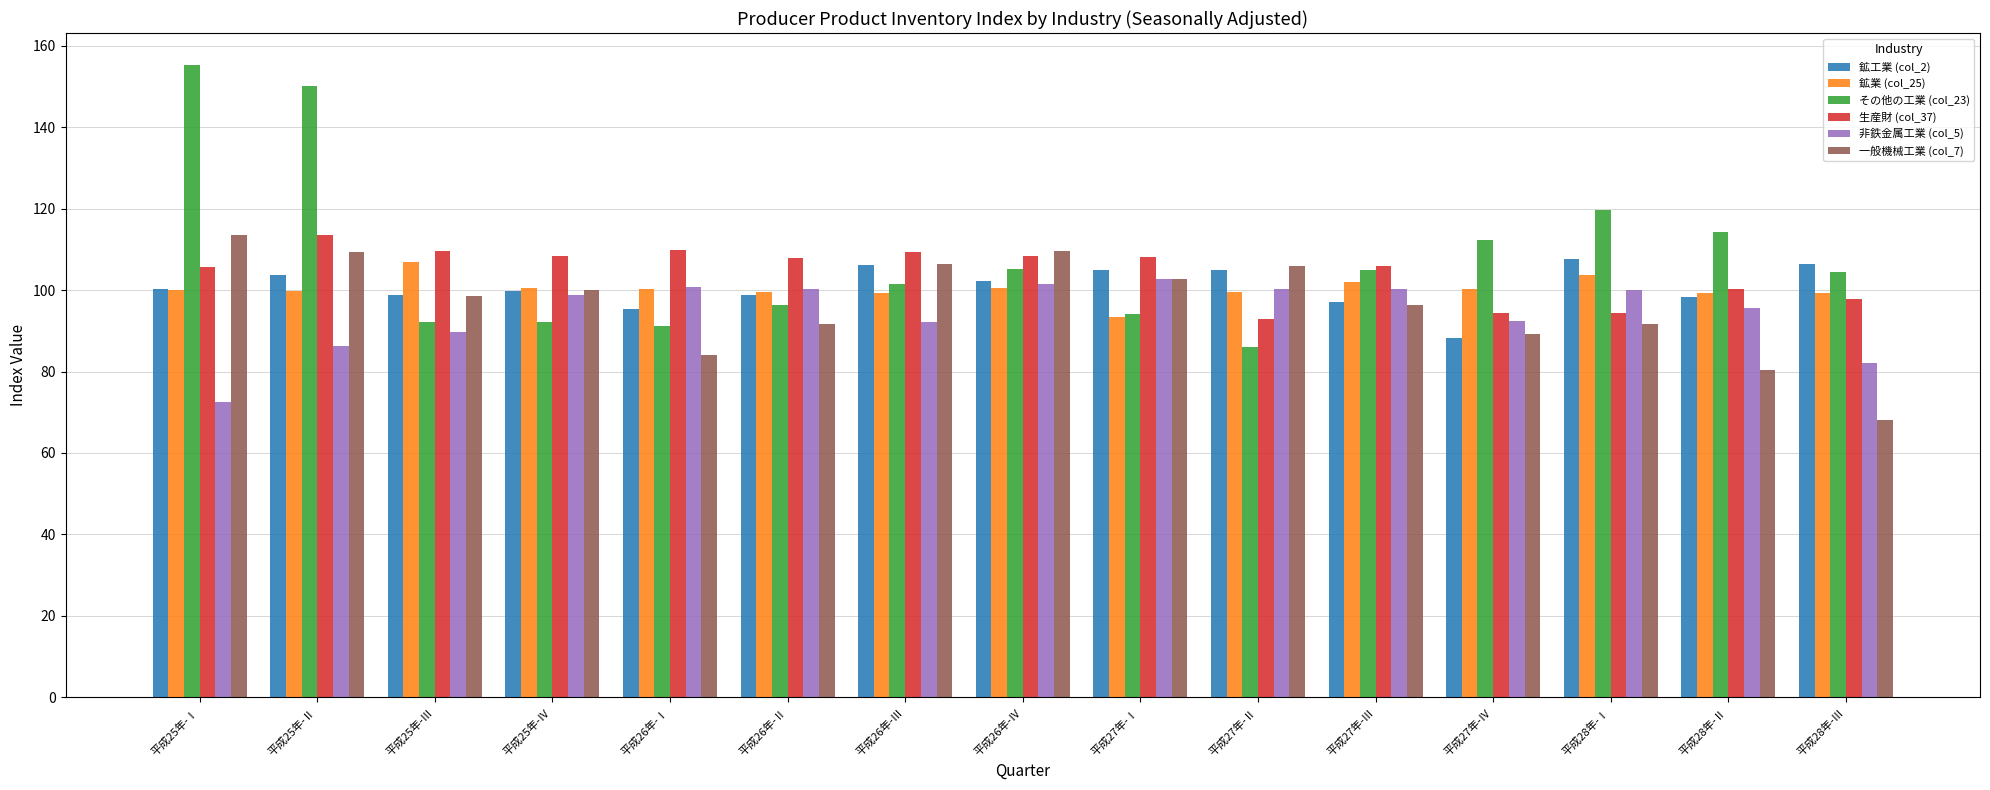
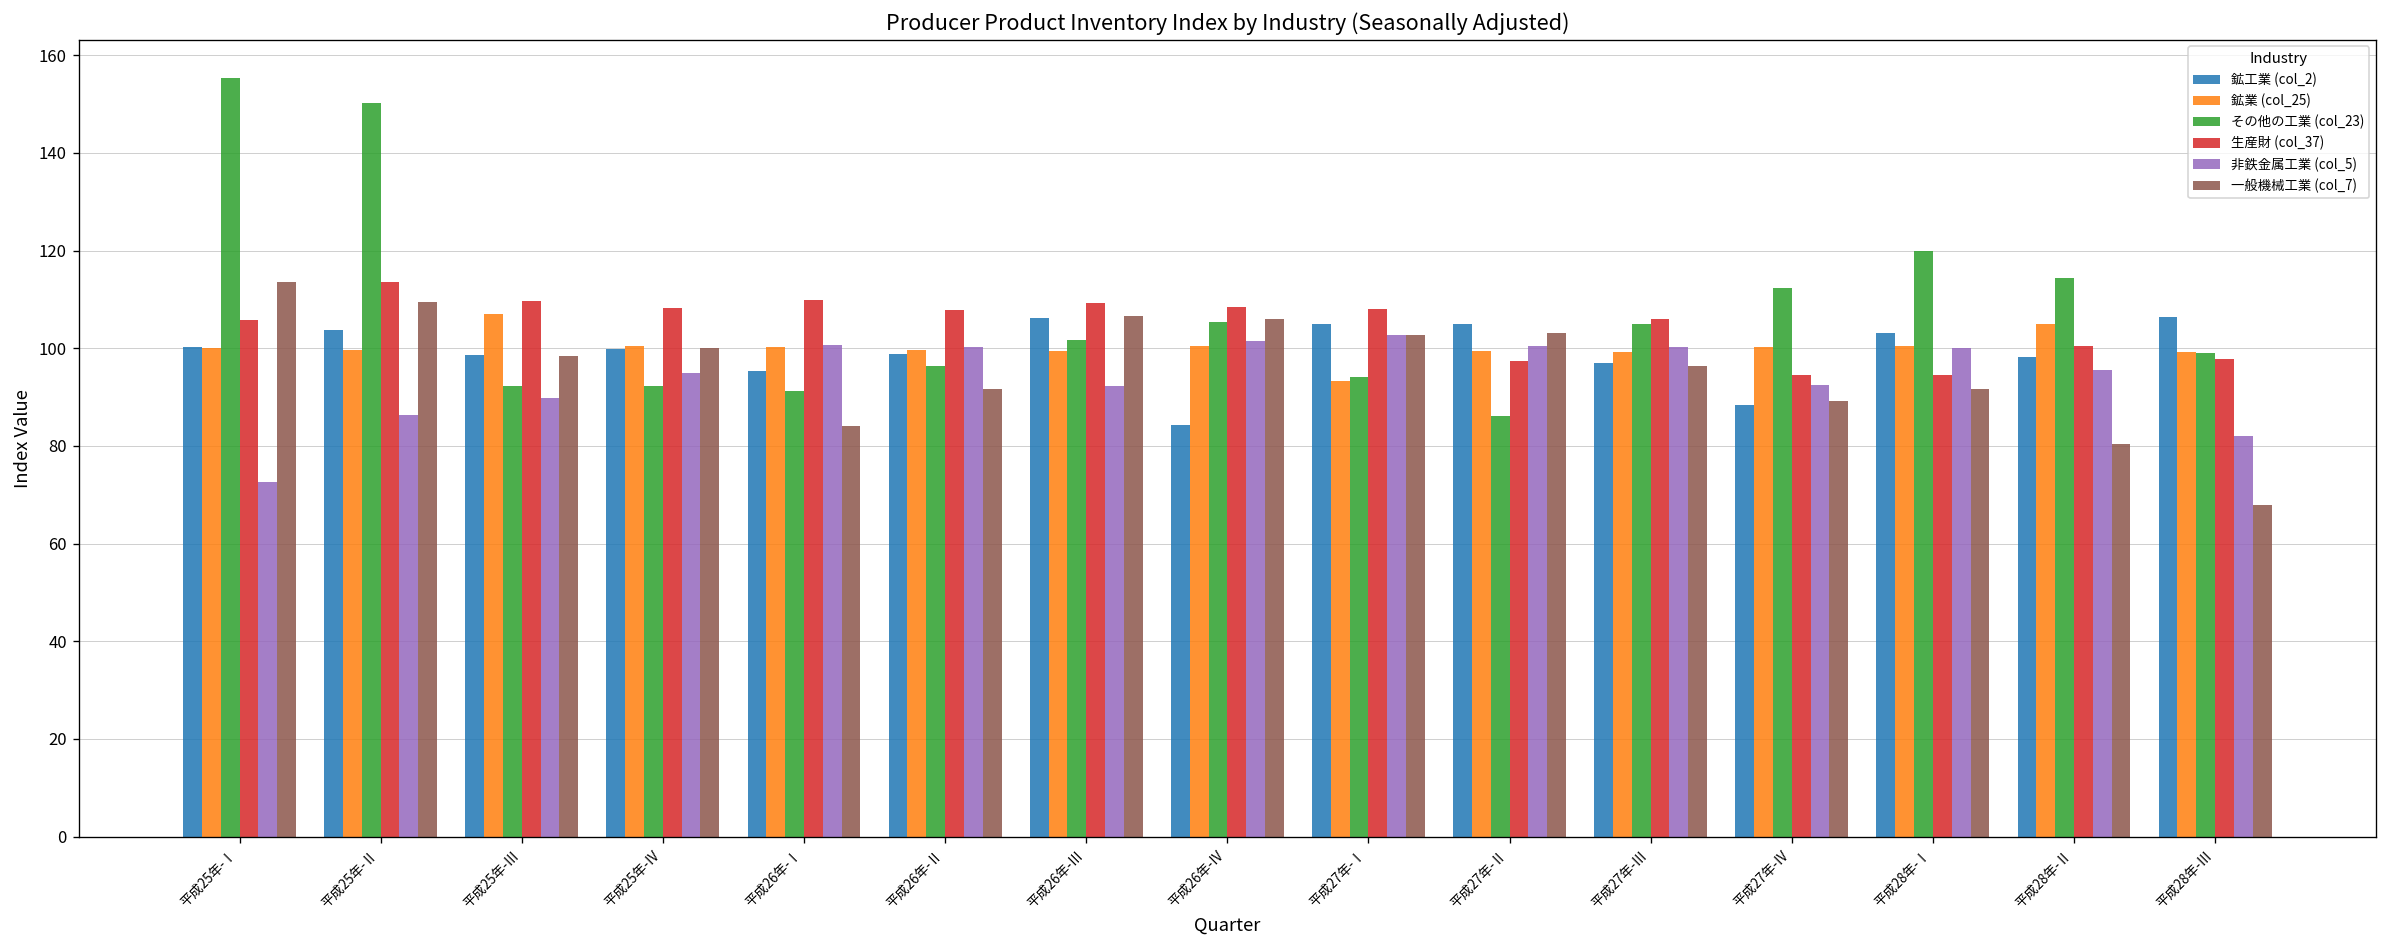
  {
    "鉱工業 (col_2)": {
      "平成25年-Ⅰ": 100,
      "平成25年-Ⅱ": 104,
      "平成25年-Ⅲ": 99,
      "平成25年-Ⅳ": 100,
      "平成26年-Ⅰ": 95,
      "平成26年-Ⅱ": 99,
      "平成26年-Ⅲ": 106,
-     "平成26年-Ⅳ": 102,
+     "平成26年-Ⅳ": 84,
      "平成27年-Ⅰ": 105,
      "平成27年-Ⅱ": 105,
      "平成27年-Ⅲ": 97,
      "平成27年-Ⅳ": 88,
-     "平成28年-Ⅰ": 108,
+     "平成28年-Ⅰ": 103,
      "平成28年-Ⅱ": 98,
      "平成28年-Ⅲ": 106
    },
    "鉱業 (col_25)": {
      "平成25年-Ⅰ": 100,
      "平成25年-Ⅱ": 100,
      "平成25年-Ⅲ": 107,
      "平成25年-Ⅳ": 101,
      "平成26年-Ⅰ": 100,
      "平成26年-Ⅱ": 100,
      "平成26年-Ⅲ": 99,
      "平成26年-Ⅳ": 101,
      "平成27年-Ⅰ": 93,
      "平成27年-Ⅱ": 100,
-     "平成27年-Ⅲ": 102,
+     "平成27年-Ⅲ": 99,
      "平成27年-Ⅳ": 100,
-     "平成28年-Ⅰ": 104,
-     "平成28年-Ⅱ": 99,
+     "平成28年-Ⅰ": 100,
+     "平成28年-Ⅱ": 105,
      "平成28年-Ⅲ": 99
    },
    "その他の工業 (col_23)": {
      "平成25年-Ⅰ": 155,
      "平成25年-Ⅱ": 150,
      "平成25年-Ⅲ": 92,
      "平成25年-Ⅳ": 92,
      "平成26年-Ⅰ": 91,
      "平成26年-Ⅱ": 96,
      "平成26年-Ⅲ": 102,
      "平成26年-Ⅳ": 105,
      "平成27年-Ⅰ": 94,
      "平成27年-Ⅱ": 86,
      "平成27年-Ⅲ": 105,
      "平成27年-Ⅳ": 112,
      "平成28年-Ⅰ": 120,
      "平成28年-Ⅱ": 114,
-     "平成28年-Ⅲ": 104
+     "平成28年-Ⅲ": 99
    },
    "生産財 (col_37)": {
      "平成25年-Ⅰ": 106,
      "平成25年-Ⅱ": 114,
      "平成25年-Ⅲ": 110,
      "平成25年-Ⅳ": 108,
      "平成26年-Ⅰ": 110,
      "平成26年-Ⅱ": 108,
      "平成26年-Ⅲ": 109,
      "平成26年-Ⅳ": 109,
      "平成27年-Ⅰ": 108,
-     "平成27年-Ⅱ": 93,
+     "平成27年-Ⅱ": 97,
      "平成27年-Ⅲ": 106,
      "平成27年-Ⅳ": 95,
      "平成28年-Ⅰ": 95,
      "平成28年-Ⅱ": 100,
      "平成28年-Ⅲ": 98
    },
    "非鉄金属工業 (col_5)": {
      "平成25年-Ⅰ": 73,
      "平成25年-Ⅱ": 86,
      "平成25年-Ⅲ": 90,
-     "平成25年-Ⅳ": 99,
+     "平成25年-Ⅳ": 95,
      "平成26年-Ⅰ": 101,
      "平成26年-Ⅱ": 100,
      "平成26年-Ⅲ": 92,
      "平成26年-Ⅳ": 102,
      "平成27年-Ⅰ": 103,
      "平成27年-Ⅱ": 100,
      "平成27年-Ⅲ": 100,
      "平成27年-Ⅳ": 93,
      "平成28年-Ⅰ": 100,
      "平成28年-Ⅱ": 96,
      "平成28年-Ⅲ": 82
    },
    "一般機械工業 (col_7)": {
      "平成25年-Ⅰ": 114,
      "平成25年-Ⅱ": 109,
      "平成25年-Ⅲ": 99,
      "平成25年-Ⅳ": 100,
      "平成26年-Ⅰ": 84,
      "平成26年-Ⅱ": 92,
      "平成26年-Ⅲ": 107,
-     "平成26年-Ⅳ": 110,
+     "平成26年-Ⅳ": 106,
      "平成27年-Ⅰ": 103,
-     "平成27年-Ⅱ": 106,
+     "平成27年-Ⅱ": 103,
      "平成27年-Ⅲ": 96,
      "平成27年-Ⅳ": 89,
      "平成28年-Ⅰ": 92,
      "平成28年-Ⅱ": 80,
      "平成28年-Ⅲ": 68
    }
  }
